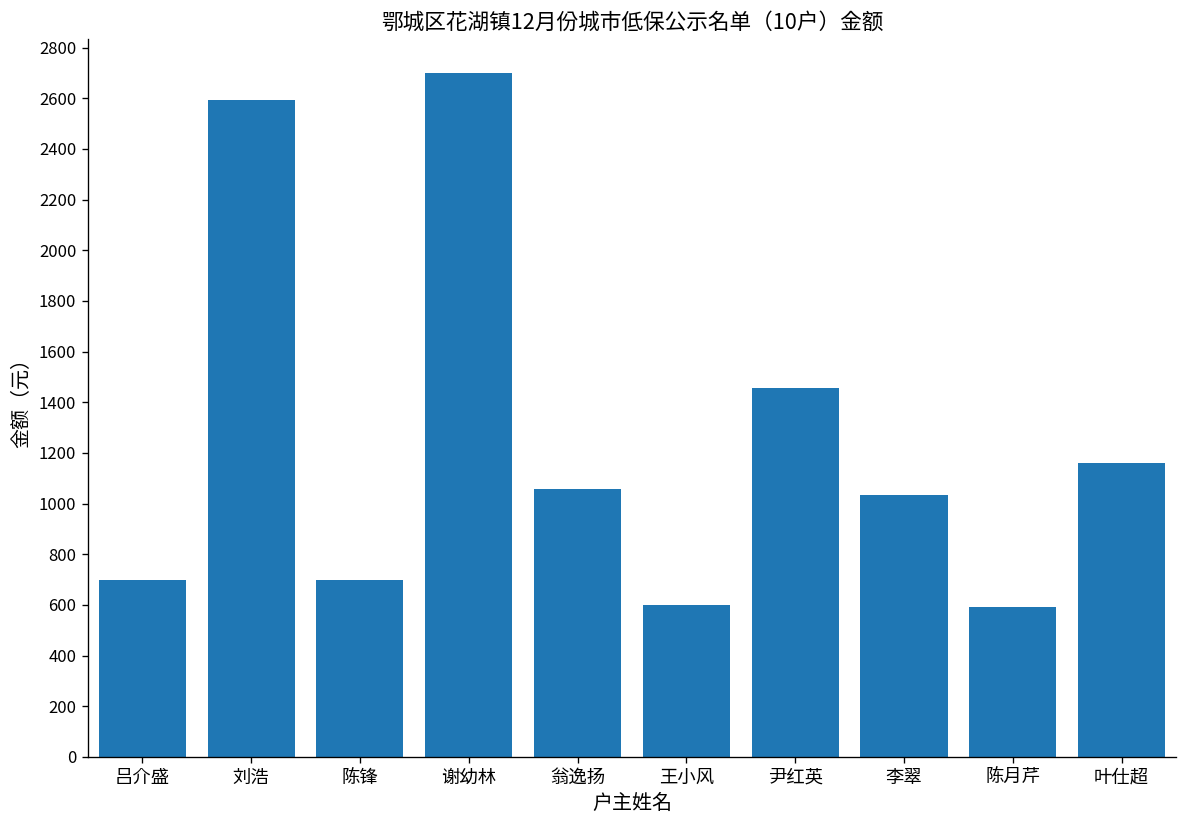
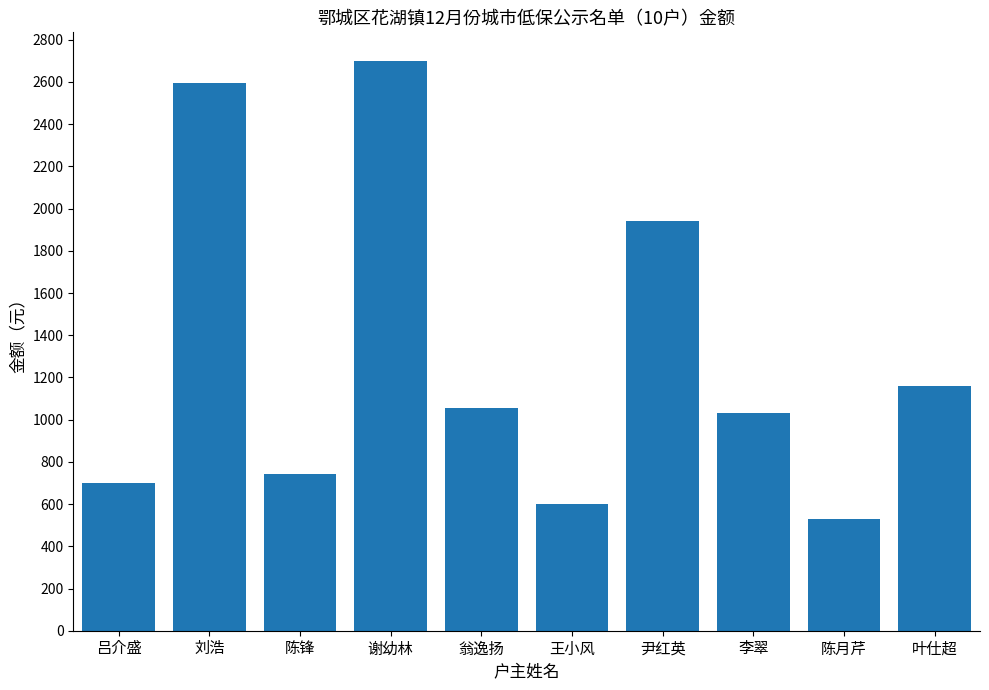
  {
    "吕介盛": 700,
    "刘浩": 2590,
-   "陈锋": 700,
+   "陈锋": 740,
    "谢幼林": 2700,
    "翁逸扬": 1060,
    "王小风": 600,
-   "尹红英": 1460,
+   "尹红英": 1940,
    "李翠": 1030,
-   "陈月芹": 590,
+   "陈月芹": 530,
    "叶仕超": 1160
  }
